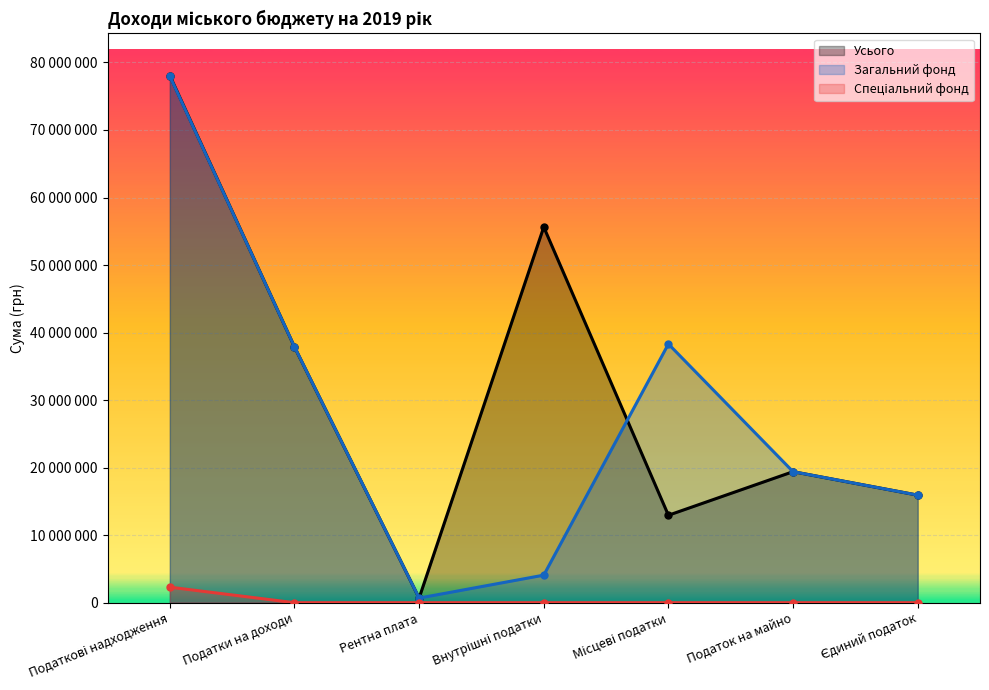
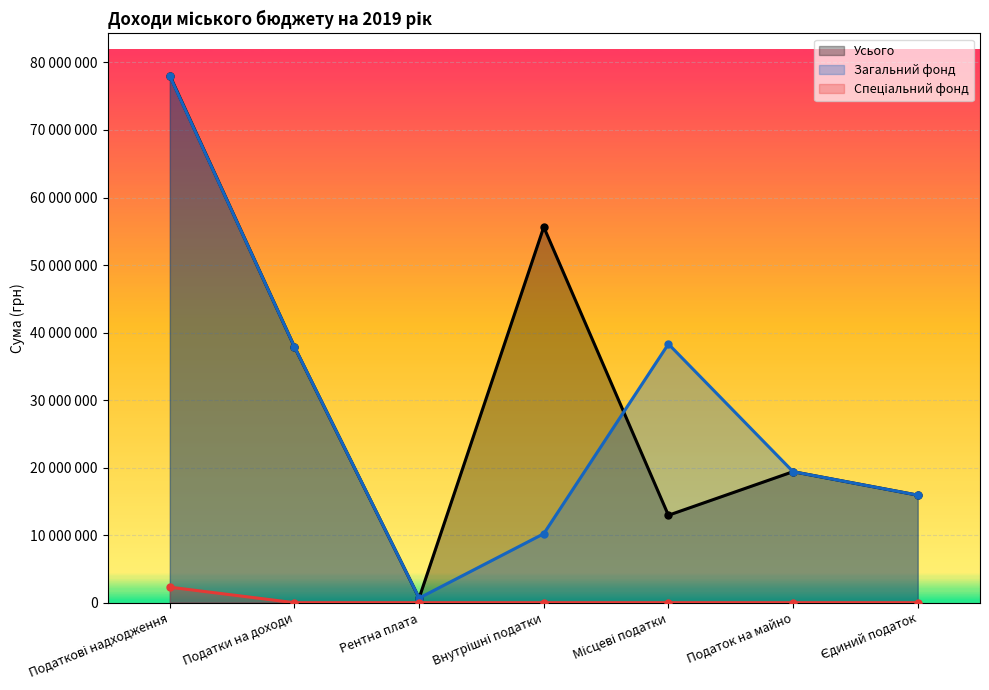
  {
    "Усього": {
      "Внутрішні податки": 56000000,
      "Місцеві податки": 13000000
    },
    "Загальний фонд": {
-     "Внутрішні податки": 4000000,
+     "Внутрішні податки": 10000000,
      "Місцеві податки": 38000000
    },
    "Спеціальний фонд": {
      "Податкові надходження": 2000000,
      "Податки на доходи": 0,
      "Рентна плата": 0,
      "Внутрішні податки": 0,
      "Місцеві податки": 0,
      "Податок на майно": 0,
      "Єдиний податок": 0
    }
  }
